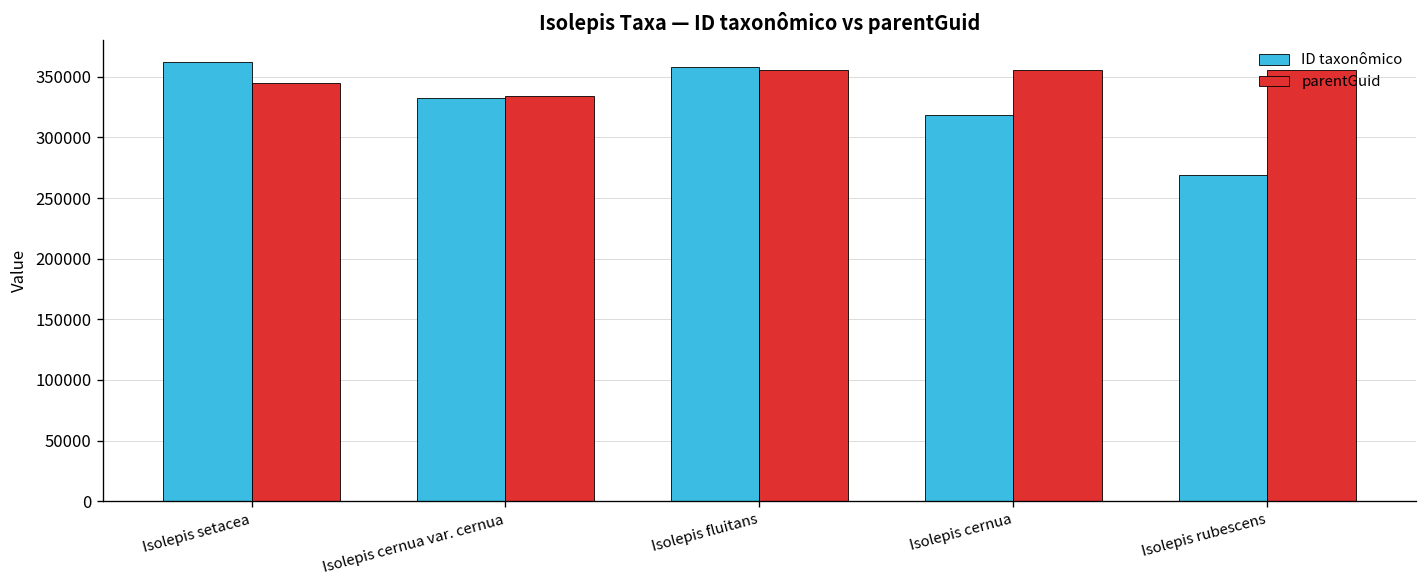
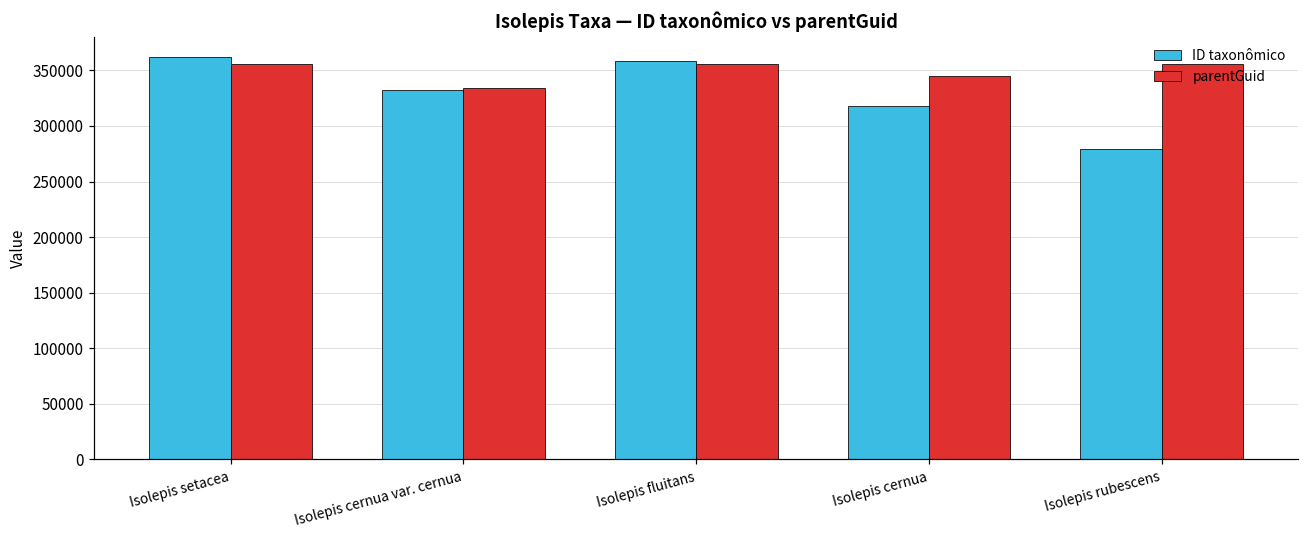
  {
    "ID taxonômico": {
      "Isolepis setacea": 362000,
      "Isolepis cernua var. cernua": 332000,
      "Isolepis fluitans": 358000,
      "Isolepis cernua": 318000,
-     "Isolepis rubescens": 269000
+     "Isolepis rubescens": 279000
    },
    "parentGuid": {
-     "Isolepis setacea": 345000,
+     "Isolepis setacea": 356000,
      "Isolepis cernua var. cernua": 334000,
      "Isolepis fluitans": 356000,
-     "Isolepis cernua": 356000,
+     "Isolepis cernua": 344000,
      "Isolepis rubescens": 356000
    }
  }
